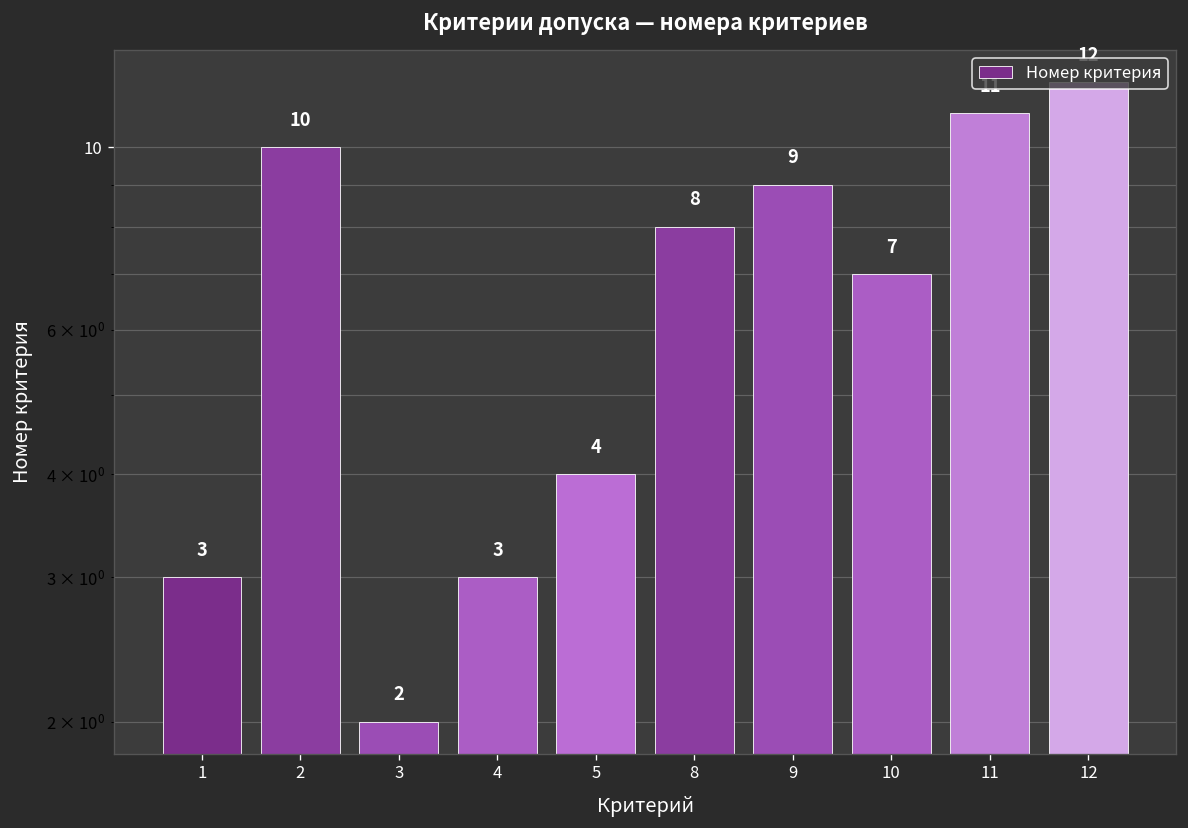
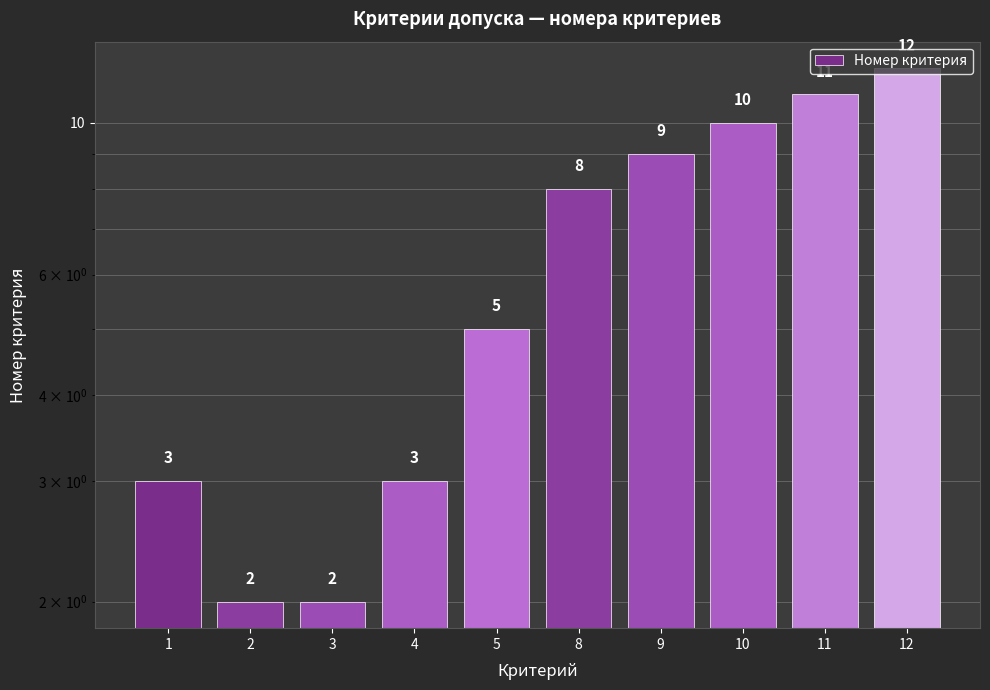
  {
    "1": 3,
-   "2": 10,
+   "2": 2,
    "3": 2,
    "4": 3,
-   "5": 4,
+   "5": 5,
    "8": 8,
    "9": 9,
-   "10": 7
+   "10": 10
  }
